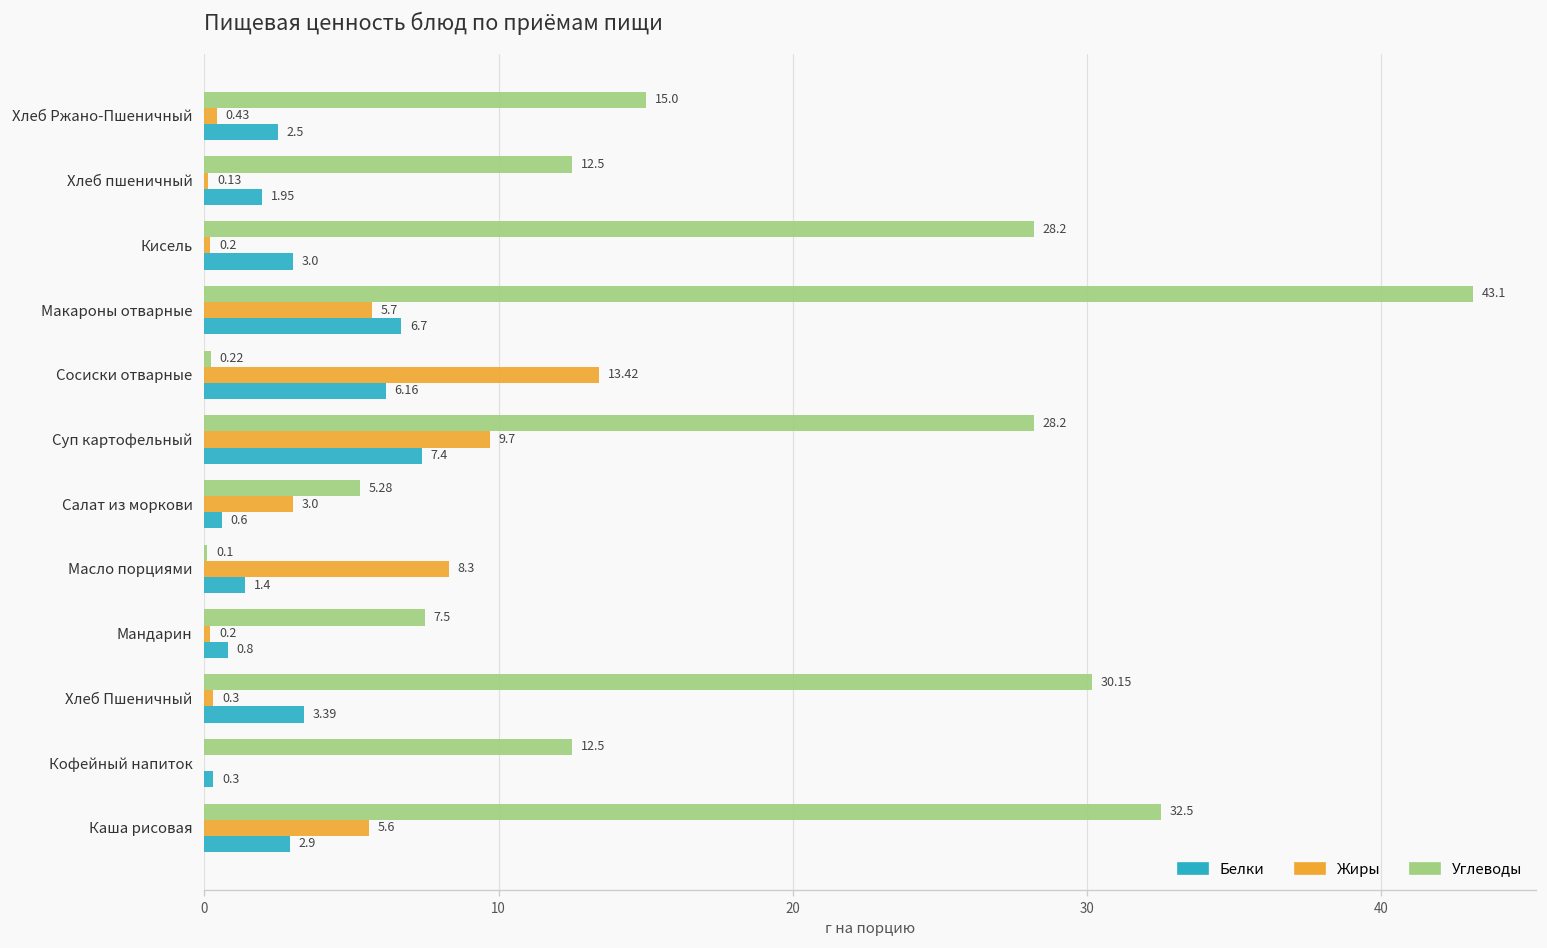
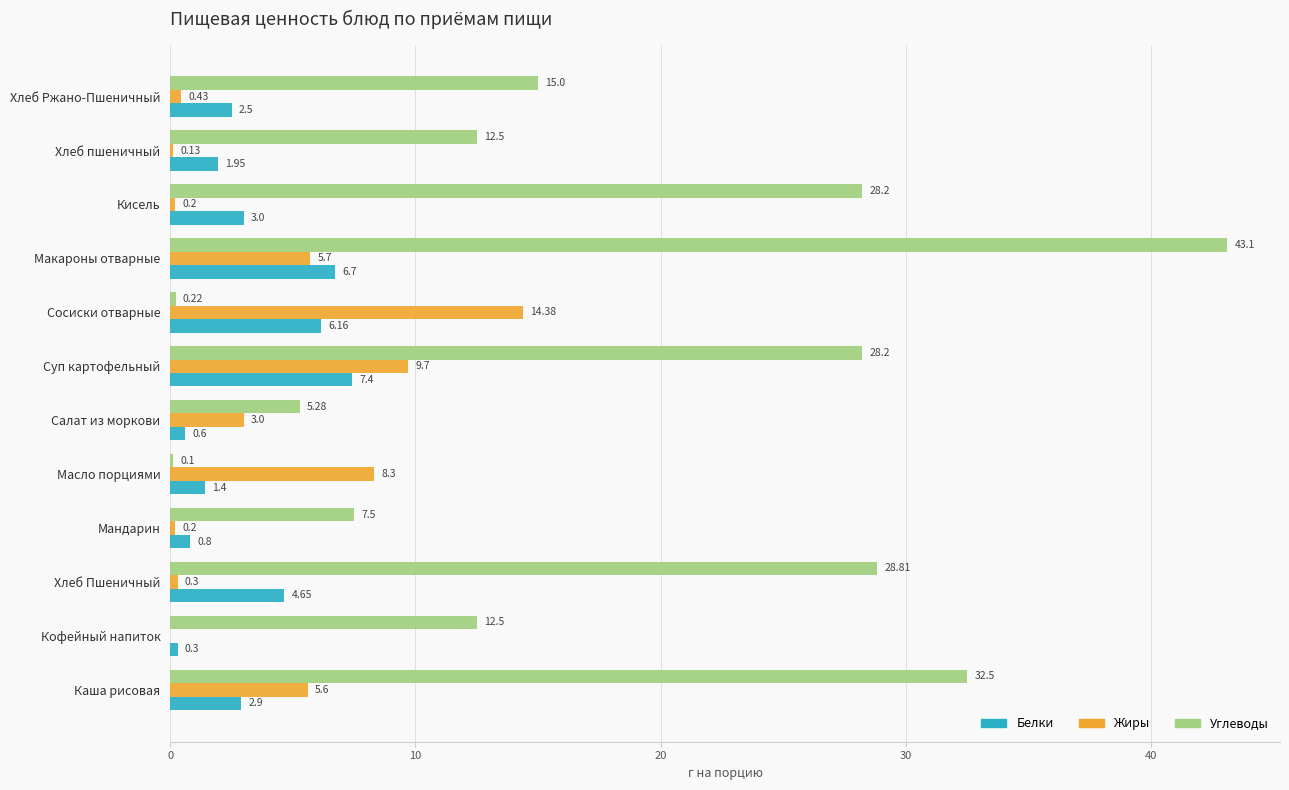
  {
    "Белки": {
      "Хлеб Ржано-Пшеничный": 2.5,
      "Хлеб пшеничный": 1.95,
      "Кисель": 3.0,
      "Макароны отварные": 6.7,
      "Сосиски отварные": 6.16,
      "Суп картофельный": 7.4,
      "Салат из моркови": 0.6,
      "Масло порциями": 1.4,
      "Мандарин": 0.8,
-     "Хлеб Пшеничный": 3.39,
+     "Хлеб Пшеничный": 4.65,
      "Кофейный напиток": 0.3,
      "Каша рисовая": 2.9
    },
    "Жиры": {
      "Хлеб Ржано-Пшеничный": 0.43,
      "Хлеб пшеничный": 0.13,
      "Кисель": 0.2,
      "Макароны отварные": 5.7,
-     "Сосиски отварные": 13.42,
+     "Сосиски отварные": 14.38,
      "Суп картофельный": 9.7,
      "Салат из моркови": 3.0,
      "Масло порциями": 8.3,
      "Мандарин": 0.2,
      "Хлеб Пшеничный": 0.3,
      "Каша рисовая": 5.6
    },
    "Углеводы": {
      "Хлеб Ржано-Пшеничный": 15.0,
      "Хлеб пшеничный": 12.5,
      "Кисель": 28.2,
      "Макароны отварные": 43.1,
      "Сосиски отварные": 0.22,
      "Суп картофельный": 28.2,
      "Салат из моркови": 5.28,
      "Масло порциями": 0.1,
      "Мандарин": 7.5,
-     "Хлеб Пшеничный": 30.15,
+     "Хлеб Пшеничный": 28.81,
      "Кофейный напиток": 12.5,
      "Каша рисовая": 32.5
    }
  }
